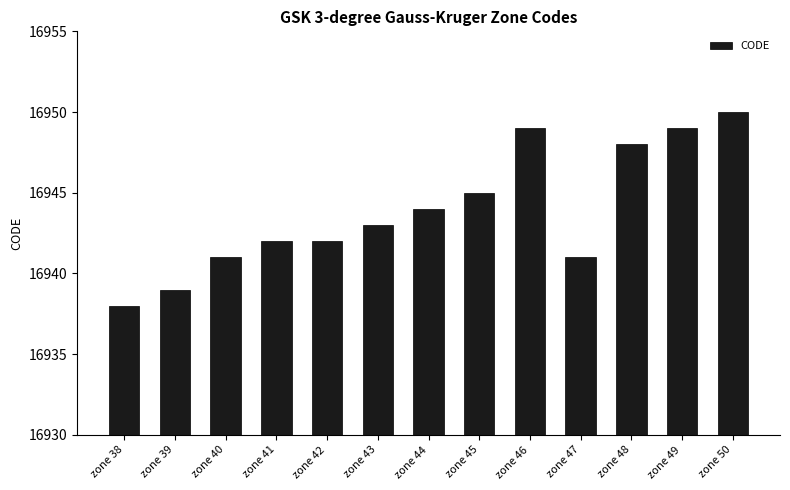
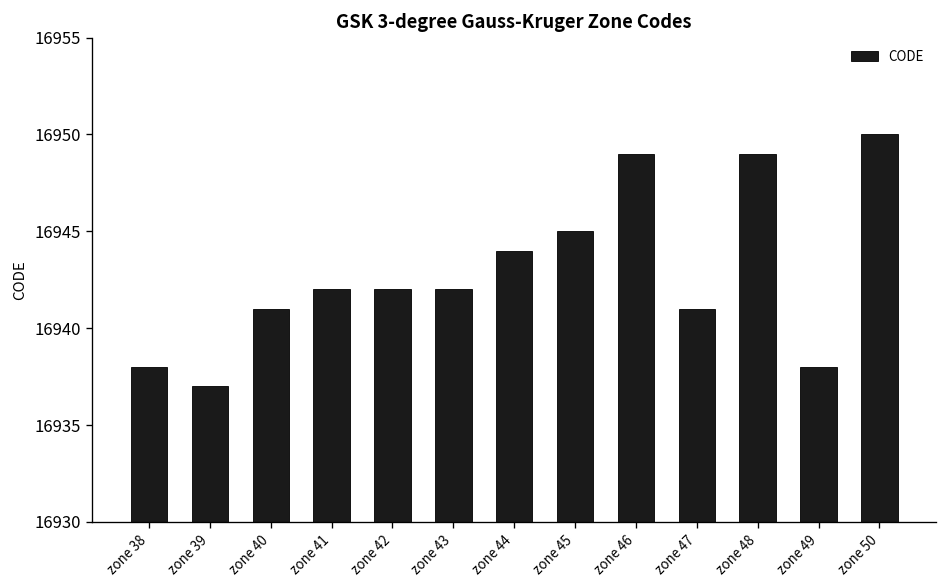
  {
    "zone 38": 16938,
-   "zone 39": 16939,
+   "zone 39": 16937,
    "zone 40": 16941,
    "zone 41": 16942,
    "zone 42": 16942,
-   "zone 43": 16943,
+   "zone 43": 16942,
    "zone 44": 16944,
    "zone 45": 16945,
    "zone 46": 16949,
    "zone 47": 16941,
-   "zone 48": 16948,
-   "zone 49": 16949,
+   "zone 48": 16949,
+   "zone 49": 16938,
    "zone 50": 16950
  }
